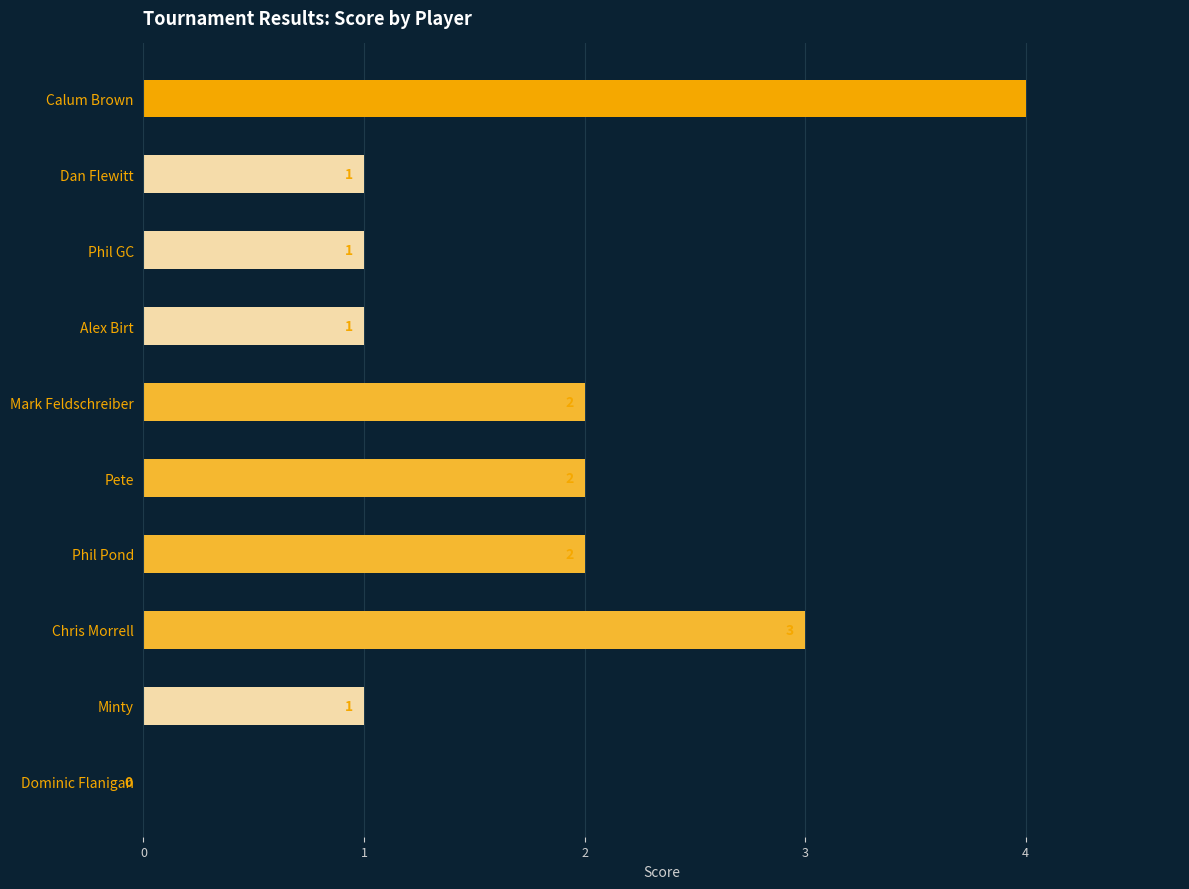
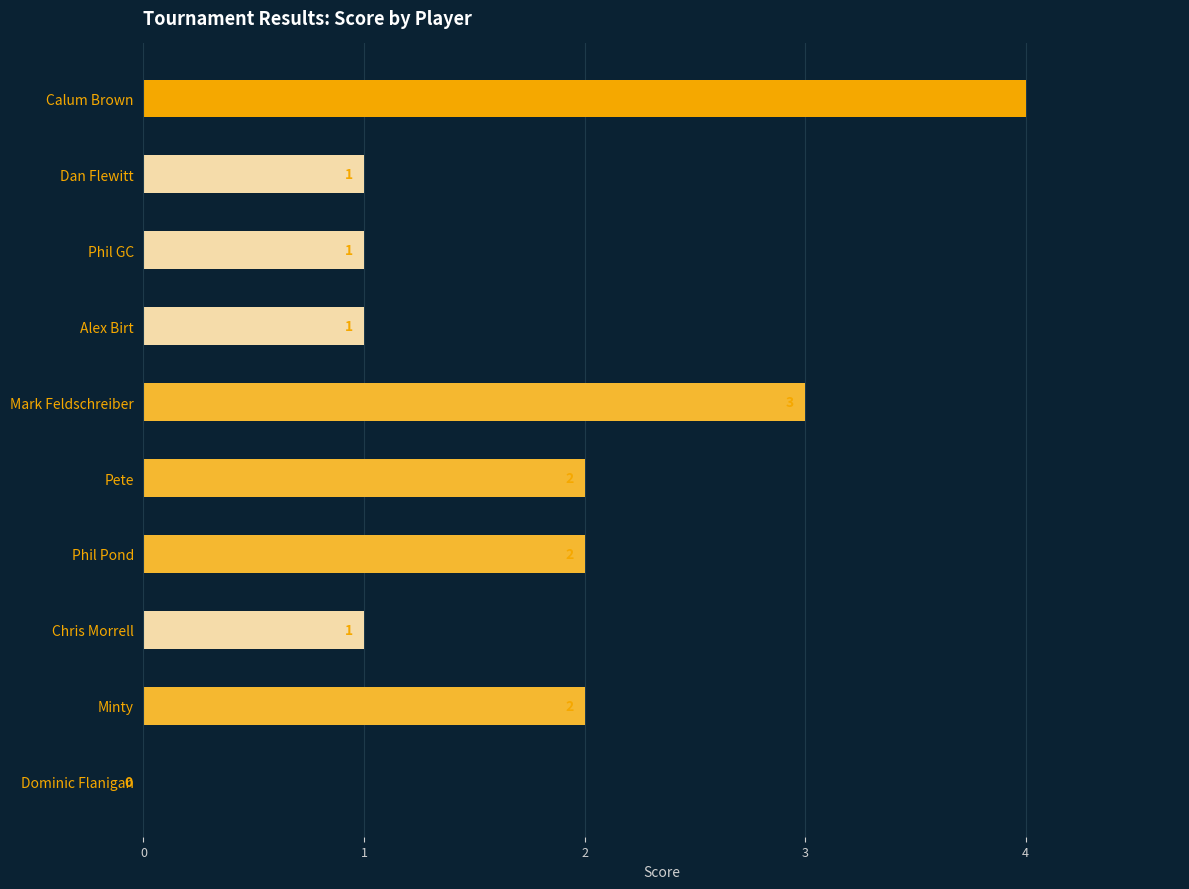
  {
    "Dan Flewitt": 1,
    "Phil GC": 1,
    "Alex Birt": 1,
-   "Mark Feldschreiber": 2,
+   "Mark Feldschreiber": 3,
    "Pete": 2,
    "Phil Pond": 2,
-   "Chris Morrell": 3,
-   "Minty": 1,
+   "Chris Morrell": 1,
+   "Minty": 2,
    "Dominic Flanigan": 0
  }
